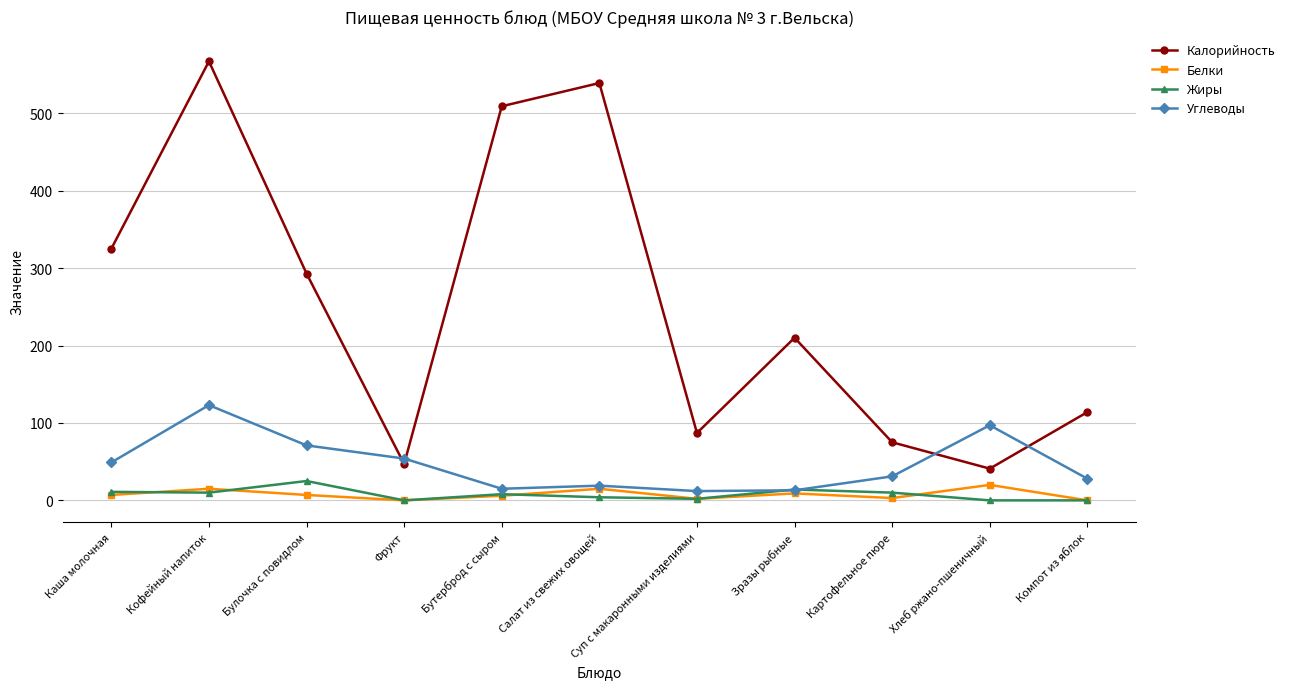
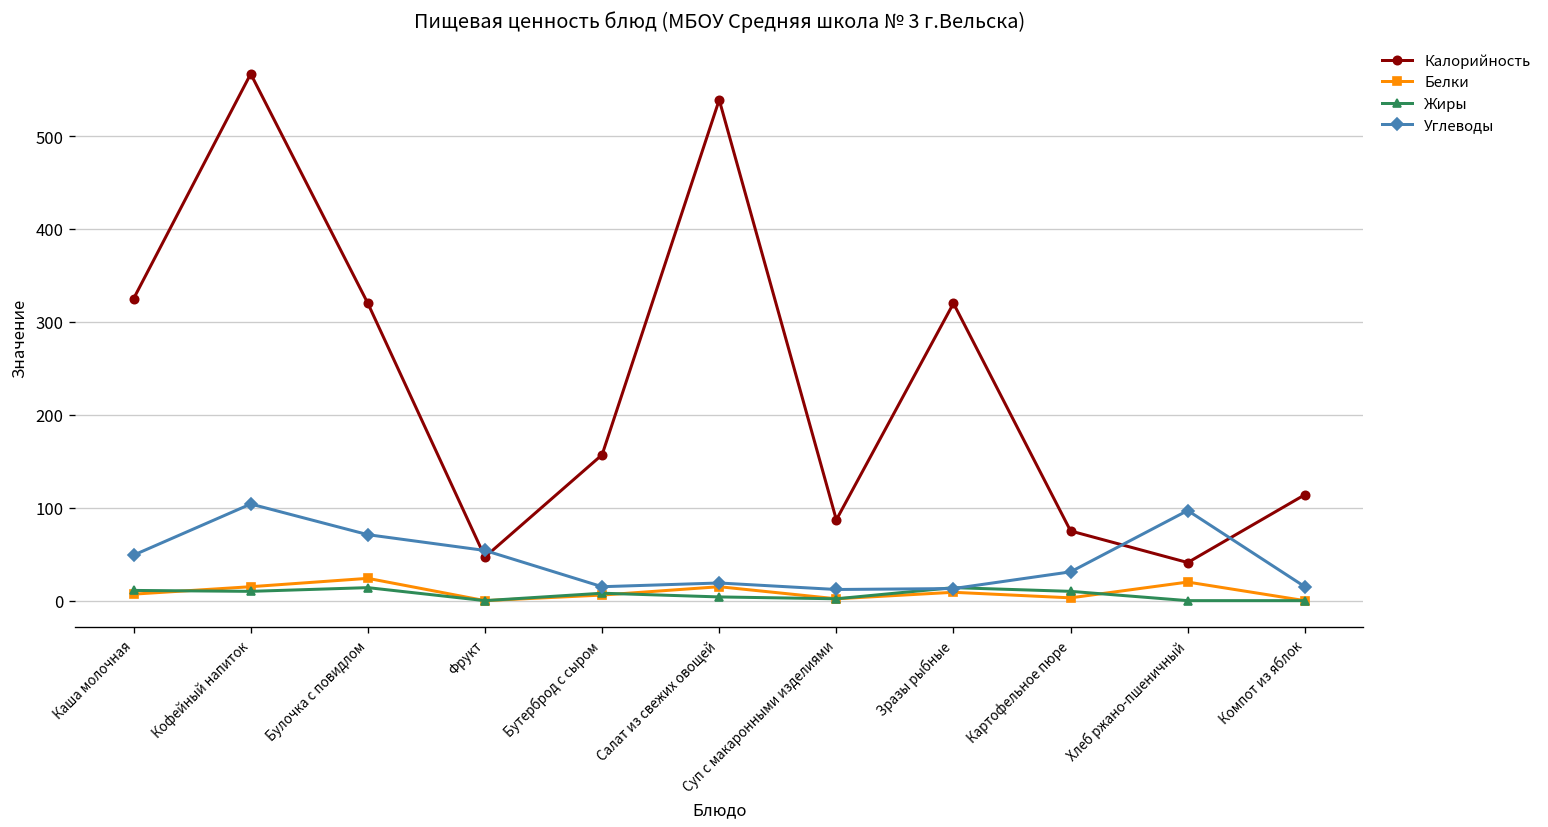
  {
    "Калорийность": {
      "Каша молочная": 330,
      "Кофейный напиток": 570,
-     "Булочка с повидлом": 290,
+     "Булочка с повидлом": 320,
      "Фрукт": 50,
-     "Бутерброд с сыром": 510,
+     "Бутерброд с сыром": 160,
      "Салат из свежих овощей": 540,
      "Суп с макаронными изделиями": 90,
-     "Зразы рыбные": 210,
+     "Зразы рыбные": 320,
      "Картофельное пюре": 80,
      "Хлеб ржано-пшеничный": 40,
      "Компот из яблок": 110
    },
    "Белки": {
      "Каша молочная": 10,
      "Кофейный напиток": 20,
-     "Булочка с повидлом": 10,
+     "Булочка с повидлом": 20,
      "Салат из свежих овощей": 20,
      "Зразы рыбные": 10,
      "Картофельное пюре": 0,
      "Хлеб ржано-пшеничный": 20
    },
    "Жиры": {
      "Каша молочная": 10,
      "Кофейный напиток": 10,
-     "Булочка с повидлом": 30,
+     "Булочка с повидлом": 10,
      "Салат из свежих овощей": 0,
      "Картофельное пюре": 10,
      "Хлеб ржано-пшеничный": 0
    },
    "Углеводы": {
      "Каша молочная": 50,
-     "Кофейный напиток": 120,
+     "Кофейный напиток": 100,
      "Булочка с повидлом": 70,
      "Фрукт": 50,
      "Бутерброд с сыром": 20,
      "Салат из свежих овощей": 20,
      "Суп с макаронными изделиями": 10,
      "Картофельное пюре": 30,
      "Хлеб ржано-пшеничный": 100,
-     "Компот из яблок": 30
+     "Компот из яблок": 20
    }
  }
